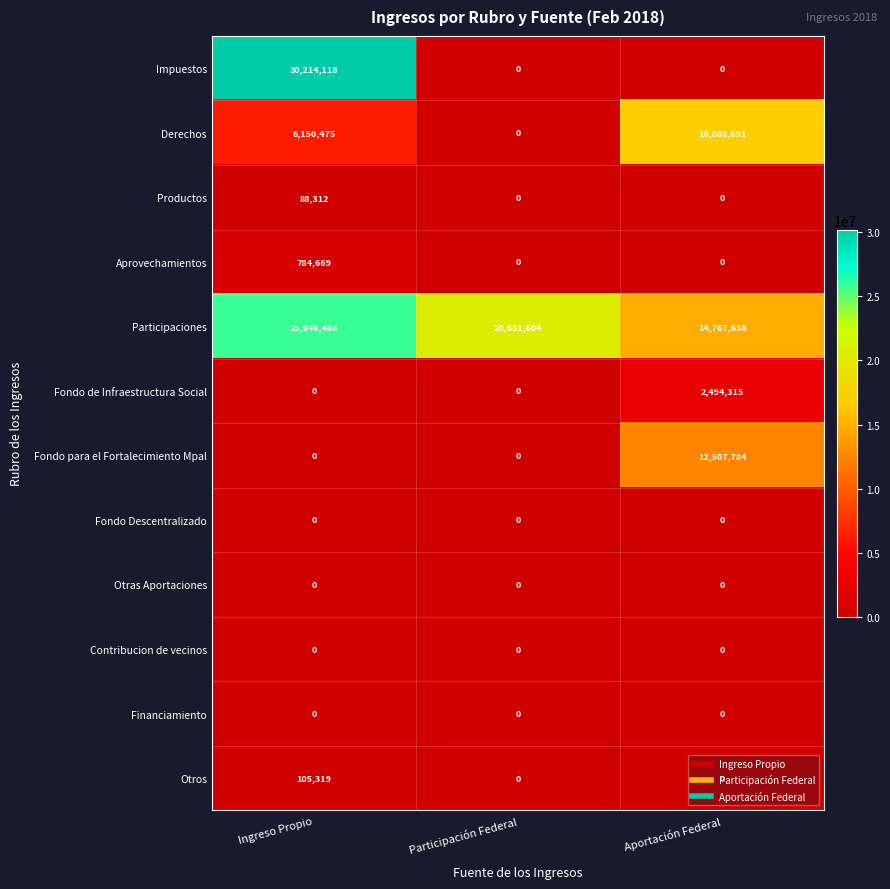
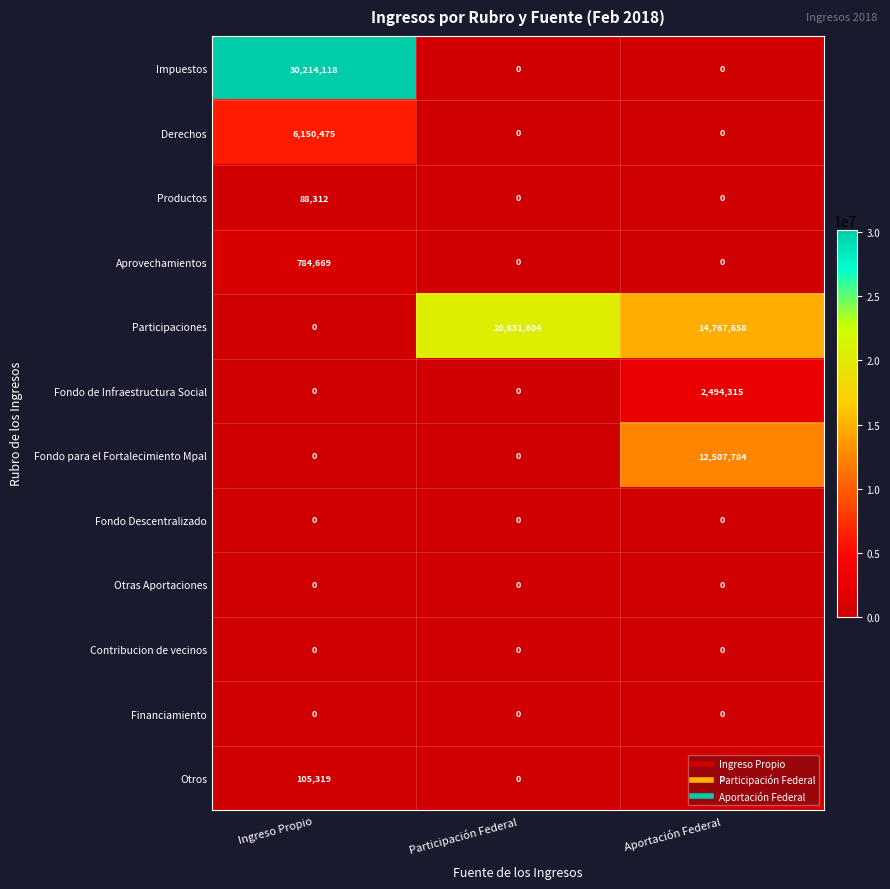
  {
    "Impuestos": {
      "Ingreso Propio": "30,214,118",
      "Participación Federal": "0",
      "Aportación Federal": "0"
    },
    "Derechos": {
      "Ingreso Propio": "6,150,475",
      "Participación Federal": "0",
-     "Aportación Federal": "16,888,691"
+     "Aportación Federal": "0"
    },
    "Productos": {
      "Ingreso Propio": "88,312",
      "Participación Federal": "0",
      "Aportación Federal": "0"
    },
    "Aprovechamientos": {
      "Ingreso Propio": "784,669",
      "Participación Federal": "0",
      "Aportación Federal": "0"
    },
    "Participaciones": {
-     "Ingreso Propio": "25,848,486",
+     "Ingreso Propio": "0",
      "Participación Federal": "20,631,604",
      "Aportación Federal": "14,767,658"
    },
    "Fondo de Infraestructura Social": {
      "Ingreso Propio": "0",
      "Participación Federal": "0",
      "Aportación Federal": "2,494,315"
    },
    "Fondo para el Fortalecimiento Mpal": {
      "Ingreso Propio": "0",
      "Participación Federal": "0",
      "Aportación Federal": "12,507,784"
    },
    "Fondo Descentralizado": {
      "Ingreso Propio": "0",
      "Participación Federal": "0",
      "Aportación Federal": "0"
    },
    "Otras Aportaciones": {
      "Ingreso Propio": "0",
      "Participación Federal": "0",
      "Aportación Federal": "0"
    },
    "Contribucion de vecinos": {
      "Ingreso Propio": "0",
      "Participación Federal": "0",
      "Aportación Federal": "0"
    },
    "Financiamiento": {
      "Ingreso Propio": "0",
      "Participación Federal": "0",
      "Aportación Federal": "0"
    },
    "Otros": {
      "Ingreso Propio": "105,319",
      "Participación Federal": "0"
    }
  }
